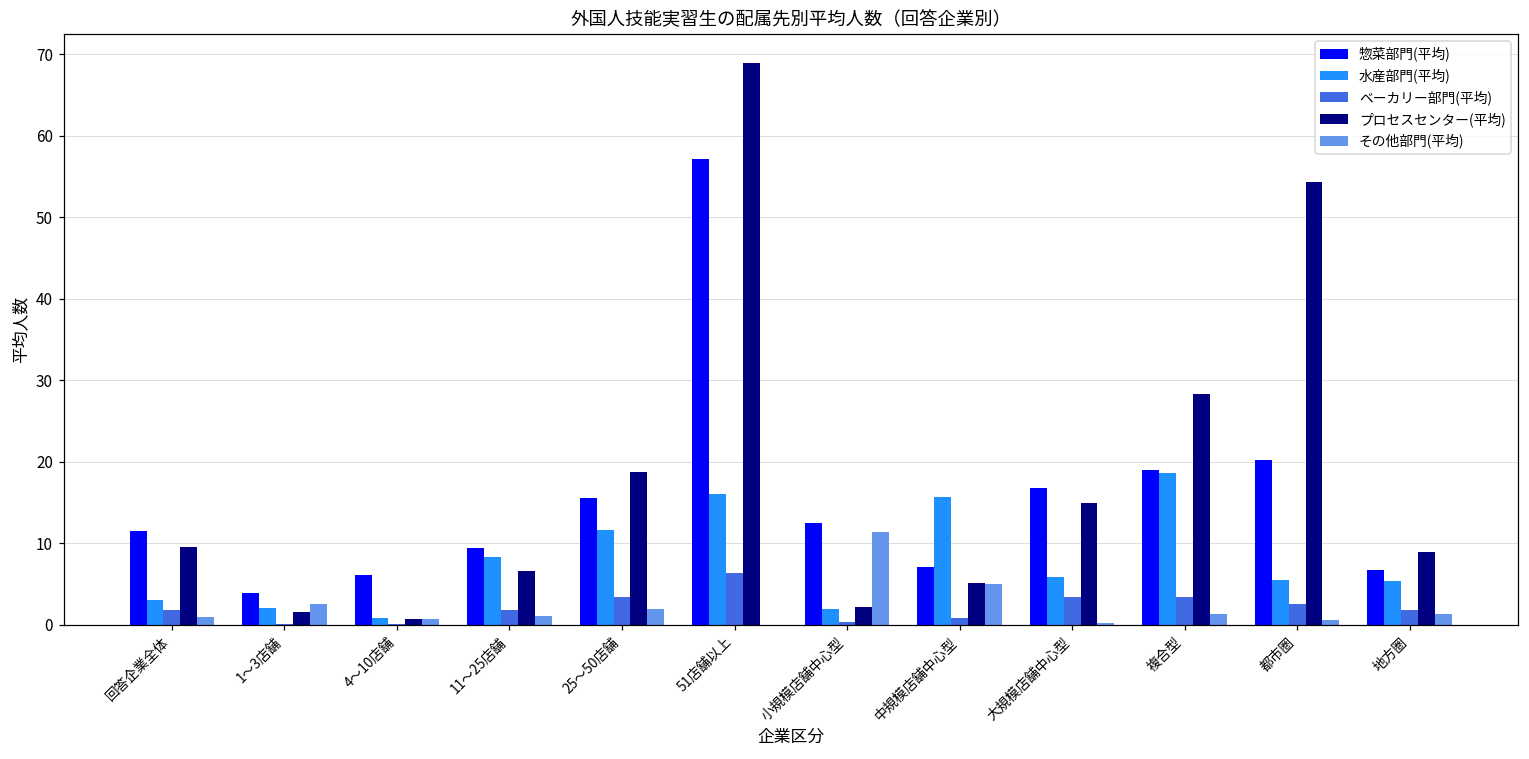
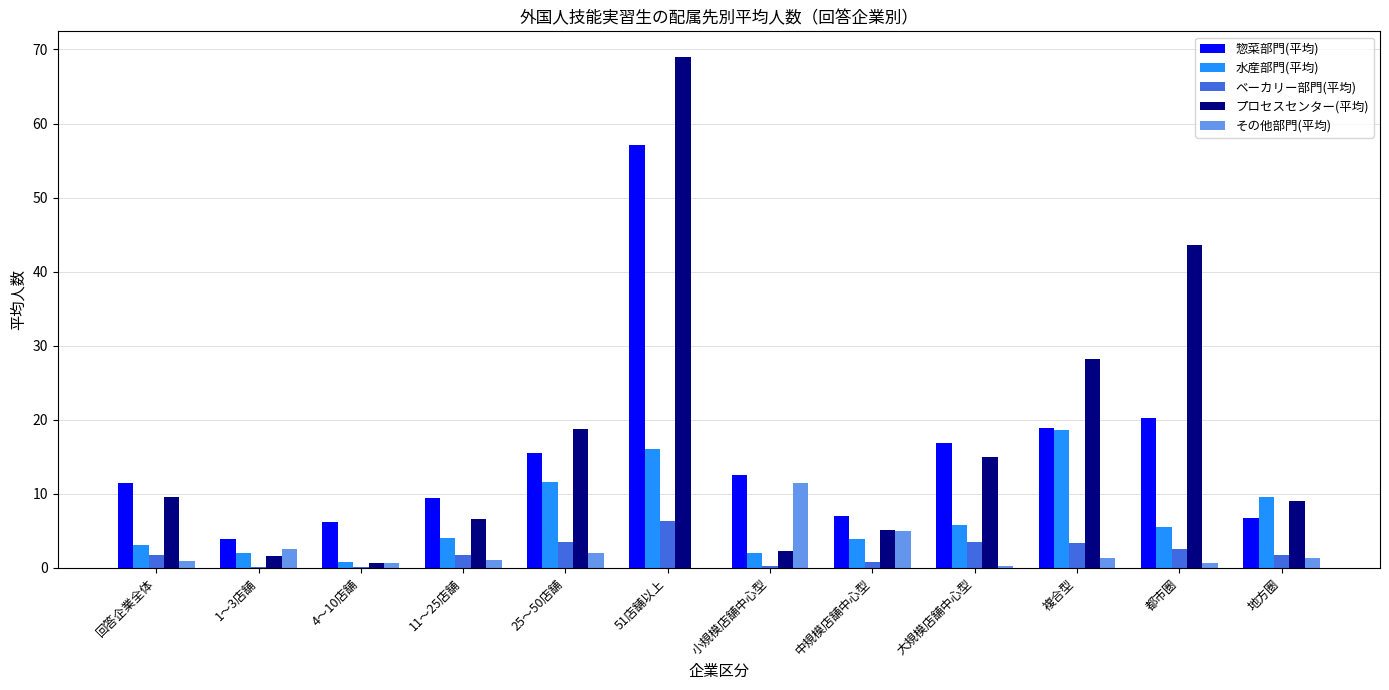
  {
    "惣菜部門(平均)": {
      "回答企業全体": 11,
      "1〜3店舗": 4,
      "4〜10店舗": 6,
      "11〜25店舗": 9,
      "25〜50店舗": 16,
      "51店舗以上": 57,
      "小規模店舗中心型": 13,
      "中規模店舗中心型": 7,
      "大規模店舗中心型": 17,
      "複合型": 19,
      "都市圏": 20,
      "地方圏": 7
    },
    "水産部門(平均)": {
      "回答企業全体": 3,
      "1〜3店舗": 2,
      "4〜10店舗": 1,
-     "11〜25店舗": 8,
+     "11〜25店舗": 4,
      "25〜50店舗": 12,
      "51店舗以上": 16,
      "小規模店舗中心型": 2,
-     "中規模店舗中心型": 16,
+     "中規模店舗中心型": 4,
      "大規模店舗中心型": 6,
      "複合型": 19,
      "都市圏": 6,
-     "地方圏": 5
+     "地方圏": 10
    },
    "プロセスセンター(平均)": {
      "回答企業全体": 10,
      "1〜3店舗": 2,
      "4〜10店舗": 1,
      "11〜25店舗": 7,
      "25〜50店舗": 19,
      "51店舗以上": 69,
      "小規模店舗中心型": 2,
      "中規模店舗中心型": 5,
      "大規模店舗中心型": 15,
      "複合型": 28,
-     "都市圏": 54,
+     "都市圏": 44,
      "地方圏": 9
    }
  }
